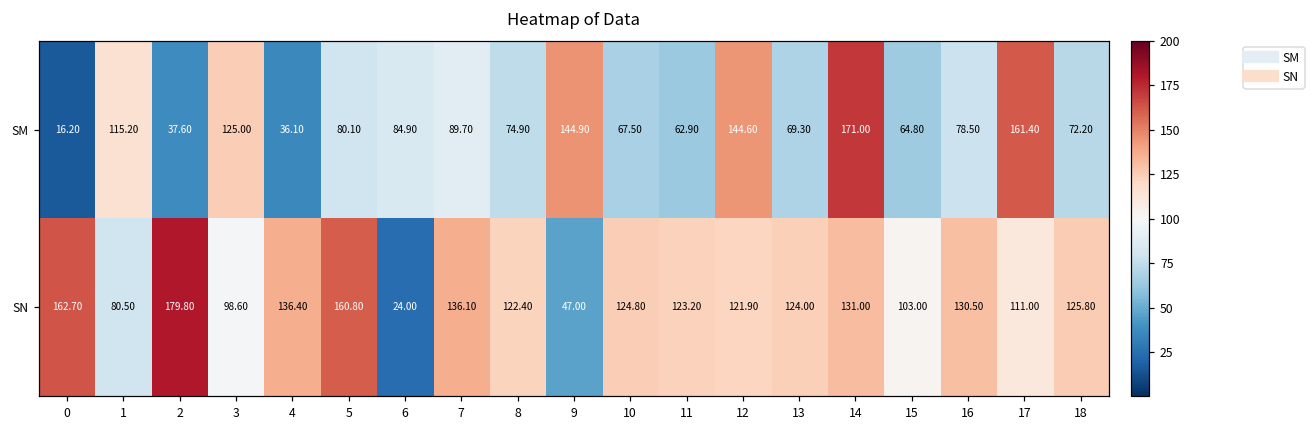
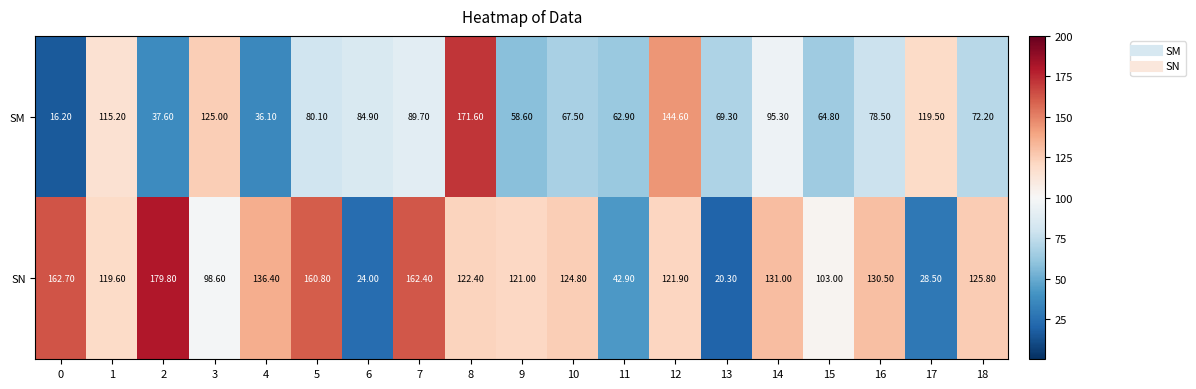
  {
    "SM": {
      "0": 16.20,
      "1": 115.20,
      "2": 37.60,
      "3": 125.00,
      "4": 36.10,
      "5": 80.10,
      "6": 84.90,
      "7": 89.70,
-     "8": 74.90,
-     "9": 144.90,
+     "8": 171.60,
+     "9": 58.60,
      "10": 67.50,
      "11": 62.90,
      "12": 144.60,
      "13": 69.30,
-     "14": 171.00,
+     "14": 95.30,
      "15": 64.80,
      "16": 78.50,
-     "17": 161.40,
+     "17": 119.50,
      "18": 72.20
    },
    "SN": {
      "0": 162.70,
-     "1": 80.50,
+     "1": 119.60,
      "2": 179.80,
      "3": 98.60,
      "4": 136.40,
      "5": 160.80,
      "6": 24.00,
-     "7": 136.10,
+     "7": 162.40,
      "8": 122.40,
-     "9": 47.00,
+     "9": 121.00,
      "10": 124.80,
-     "11": 123.20,
+     "11": 42.90,
      "12": 121.90,
-     "13": 124.00,
+     "13": 20.30,
      "14": 131.00,
      "15": 103.00,
      "16": 130.50,
-     "17": 111.00,
+     "17": 28.50,
      "18": 125.80
    }
  }
